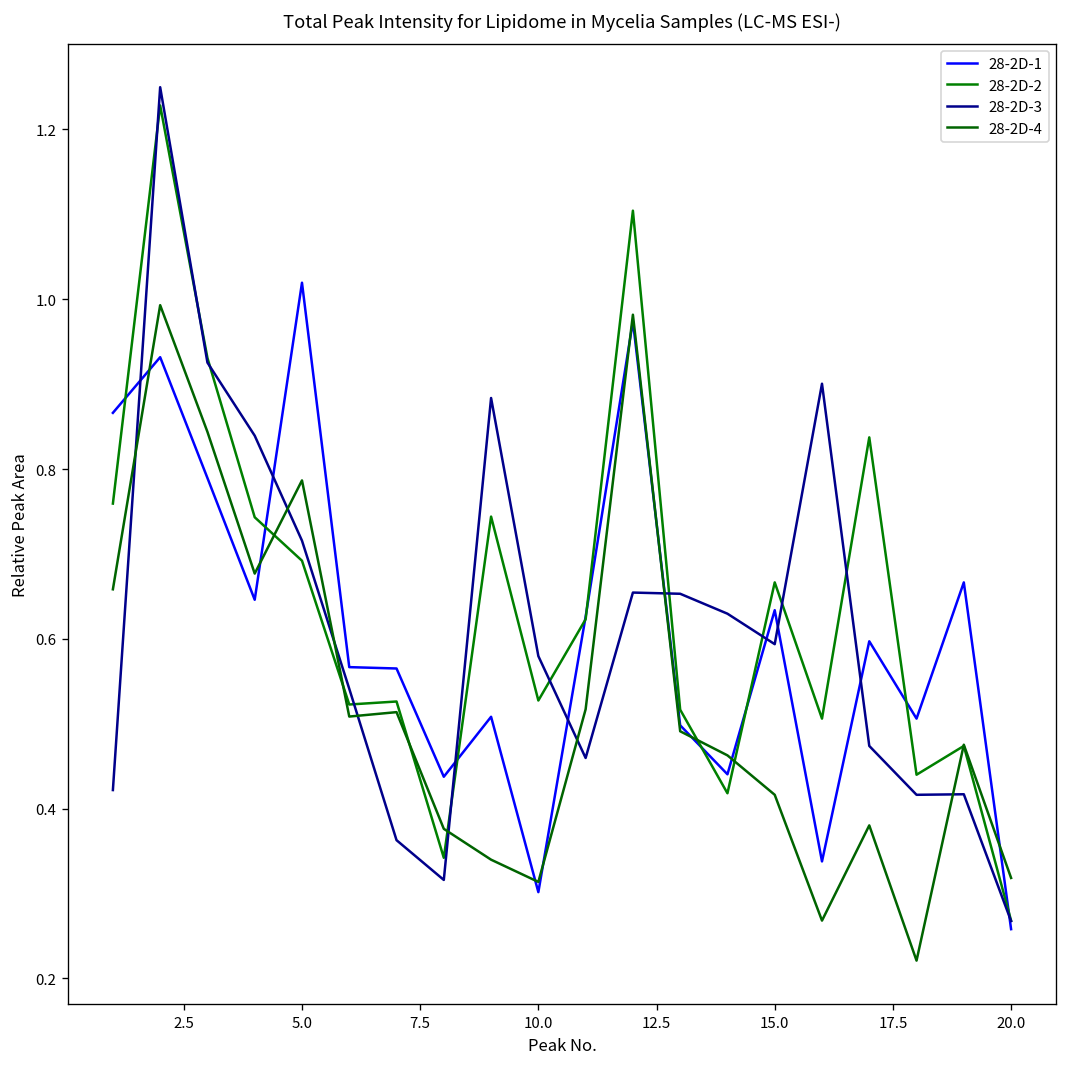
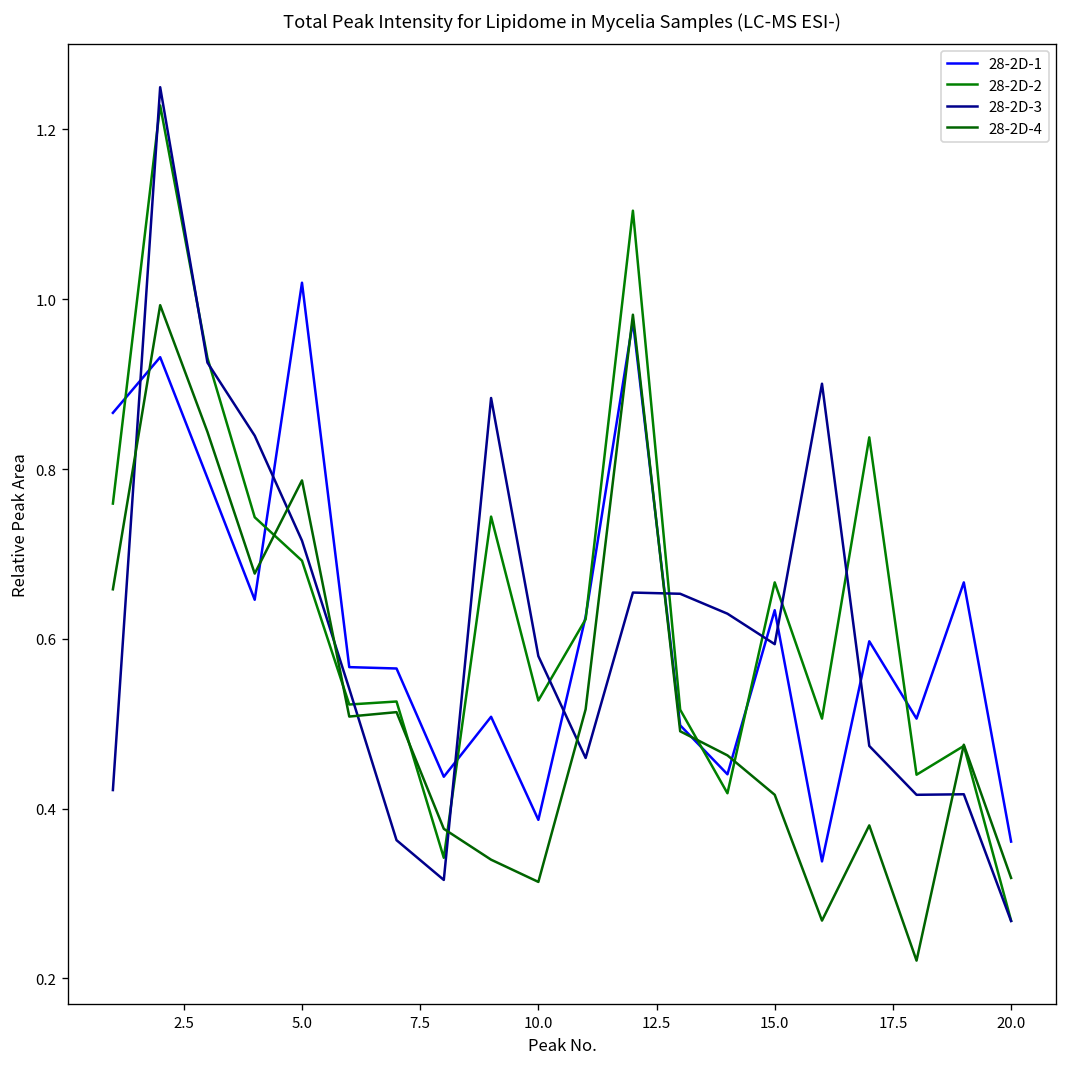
  {
    "28-2D-1": {
      "5.0": 1.02,
-     "10.0": 0.30,
+     "10.0": 0.39,
      "15.0": 0.63,
-     "20.0": 0.26
+     "20.0": 0.36
    },
    "28-2D-3": {
      "5.0": 0.72,
      "10.0": 0.58,
      "15.0": 0.59
    }
  }
